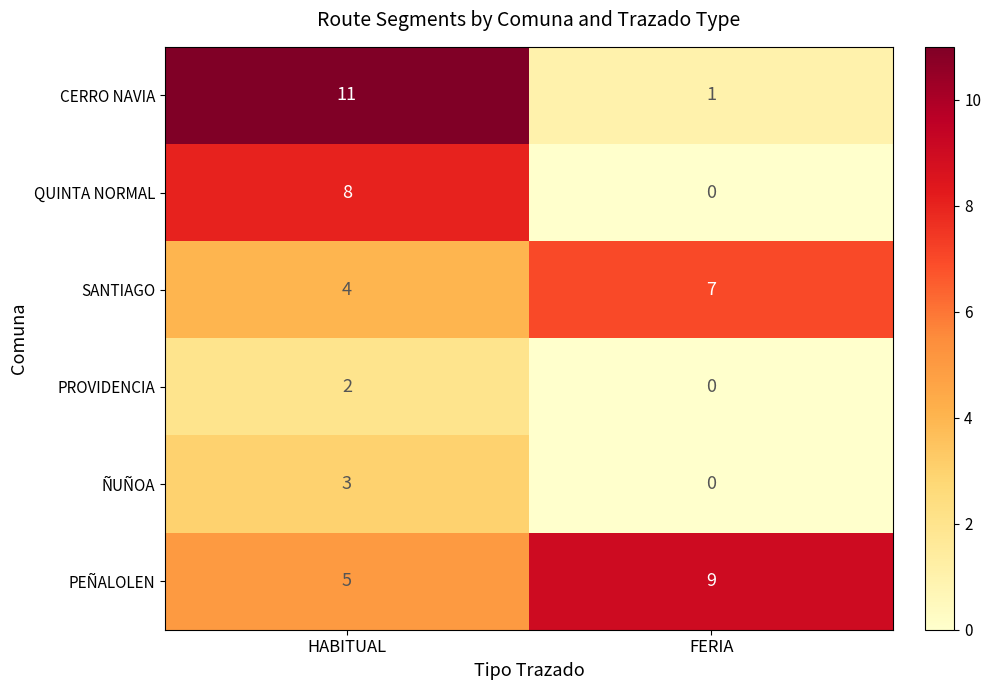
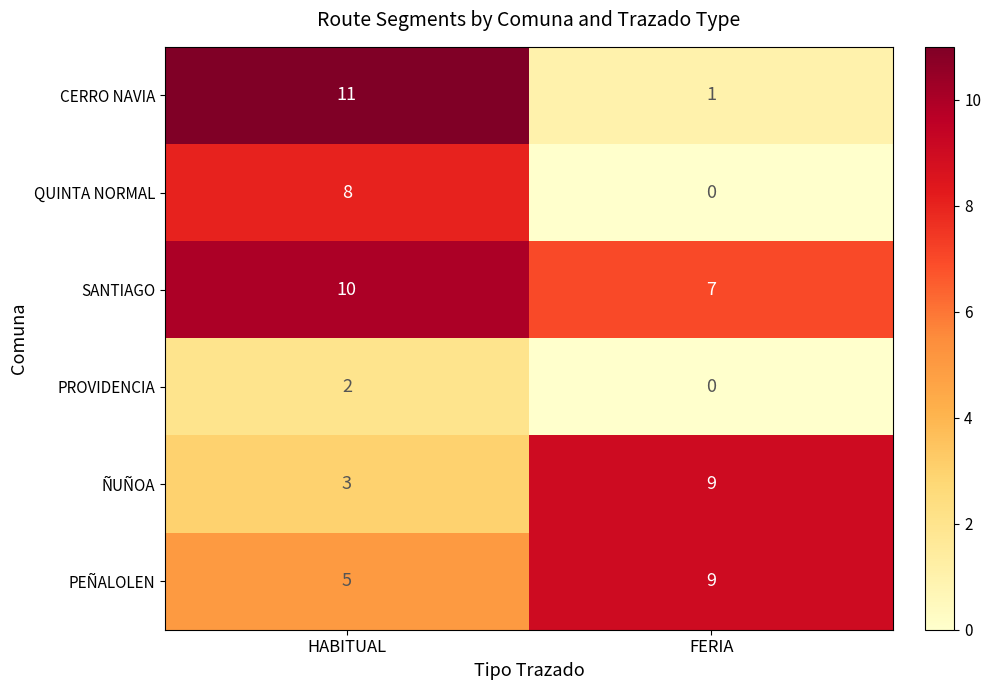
  {
    "CERRO NAVIA": {
      "HABITUAL": 11,
      "FERIA": 1
    },
    "QUINTA NORMAL": {
      "HABITUAL": 8,
      "FERIA": 0
    },
    "SANTIAGO": {
-     "HABITUAL": 4,
+     "HABITUAL": 10,
      "FERIA": 7
    },
    "PROVIDENCIA": {
      "HABITUAL": 2,
      "FERIA": 0
    },
    "ÑUÑOA": {
      "HABITUAL": 3,
-     "FERIA": 0
+     "FERIA": 9
    },
    "PEÑALOLEN": {
      "HABITUAL": 5,
      "FERIA": 9
    }
  }
